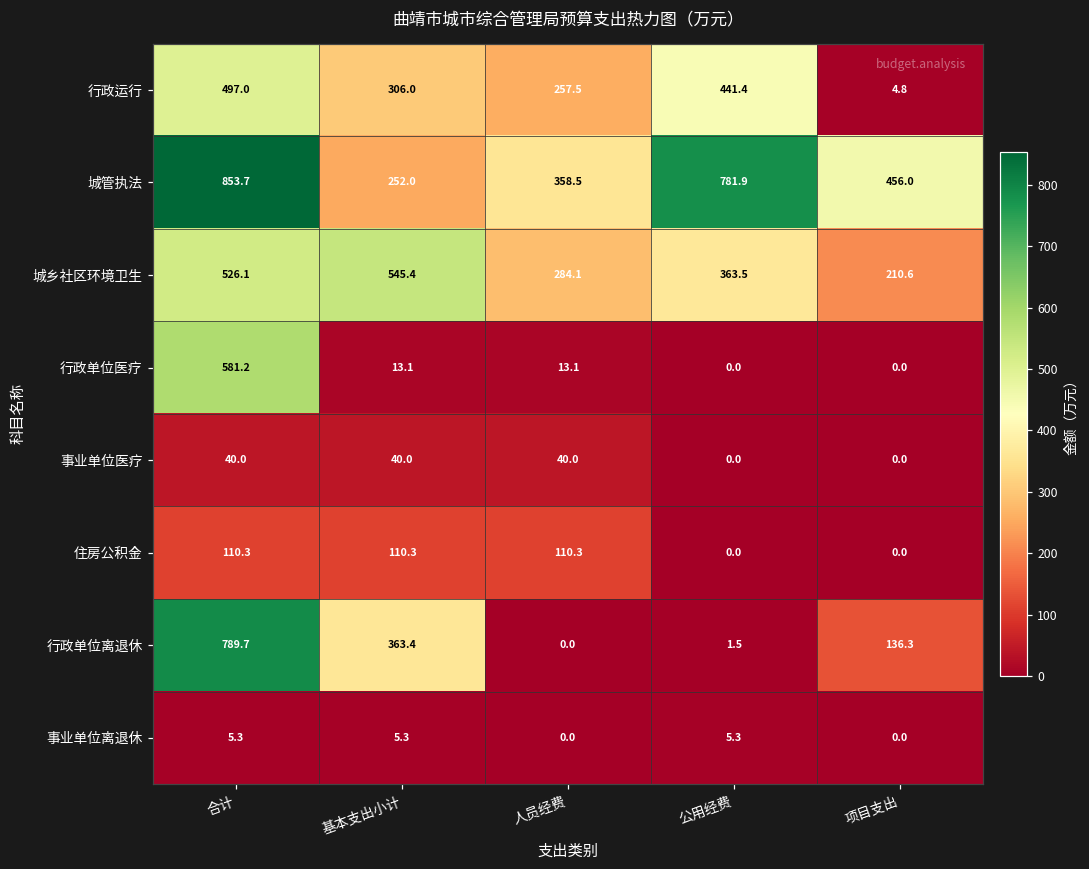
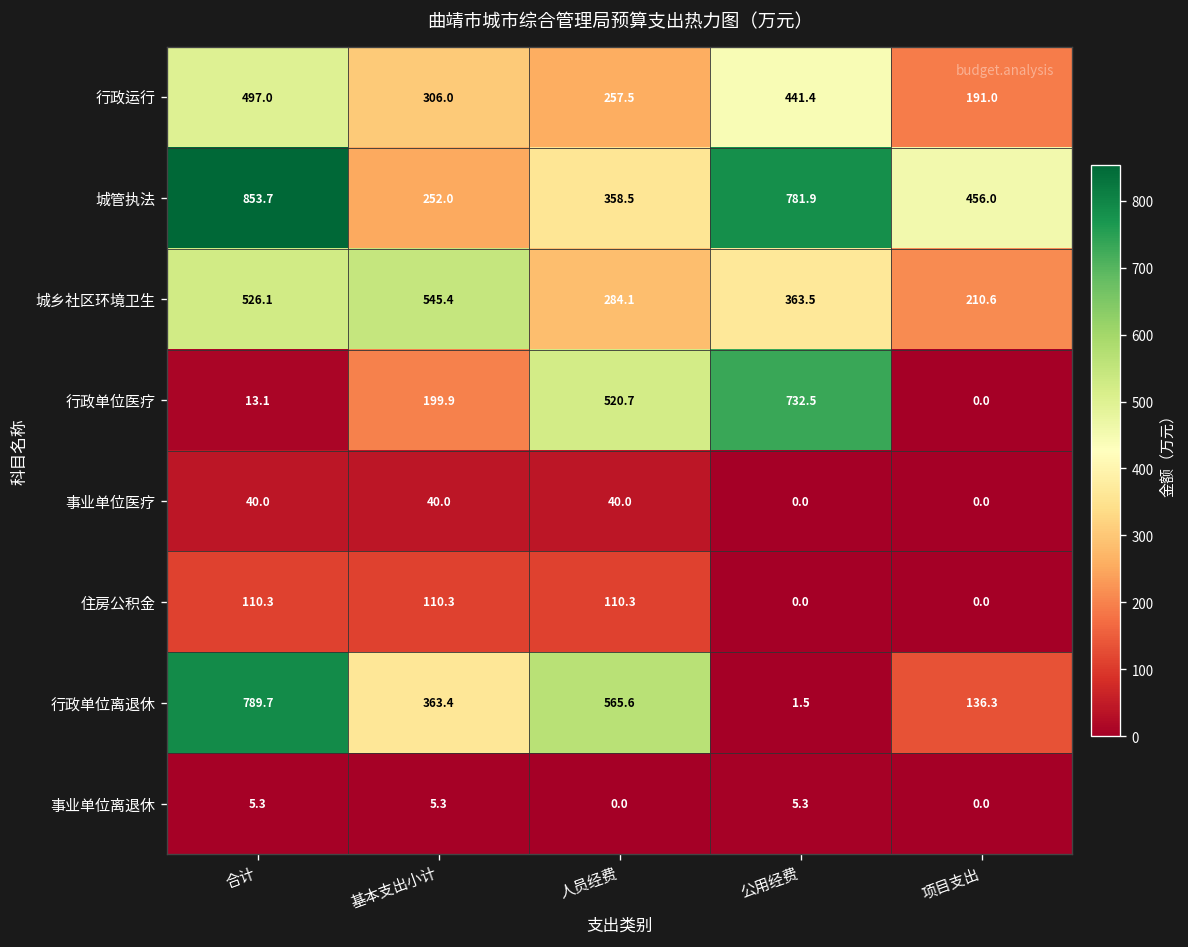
  {
    "行政运行": {
      "合计": 497.0,
      "基本支出小计": 306.0,
      "人员经费": 257.5,
      "公用经费": 441.4,
-     "项目支出": 4.8
+     "项目支出": 191.0
    },
    "城管执法": {
      "合计": 853.7,
      "基本支出小计": 252.0,
      "人员经费": 358.5,
      "公用经费": 781.9,
      "项目支出": 456.0
    },
    "城乡社区环境卫生": {
      "合计": 526.1,
      "基本支出小计": 545.4,
      "人员经费": 284.1,
      "公用经费": 363.5,
      "项目支出": 210.6
    },
    "行政单位医疗": {
-     "合计": 581.2,
-     "基本支出小计": 13.1,
-     "人员经费": 13.1,
-     "公用经费": 0.0,
+     "合计": 13.1,
+     "基本支出小计": 199.9,
+     "人员经费": 520.7,
+     "公用经费": 732.5,
      "项目支出": 0.0
    },
    "事业单位医疗": {
      "合计": 40.0,
      "基本支出小计": 40.0,
      "人员经费": 40.0,
      "公用经费": 0.0,
      "项目支出": 0.0
    },
    "住房公积金": {
      "合计": 110.3,
      "基本支出小计": 110.3,
      "人员经费": 110.3,
      "公用经费": 0.0,
      "项目支出": 0.0
    },
    "行政单位离退休": {
      "合计": 789.7,
      "基本支出小计": 363.4,
-     "人员经费": 0.0,
+     "人员经费": 565.6,
      "公用经费": 1.5,
      "项目支出": 136.3
    },
    "事业单位离退休": {
      "合计": 5.3,
      "基本支出小计": 5.3,
      "人员经费": 0.0,
      "公用经费": 5.3,
      "项目支出": 0.0
    }
  }
